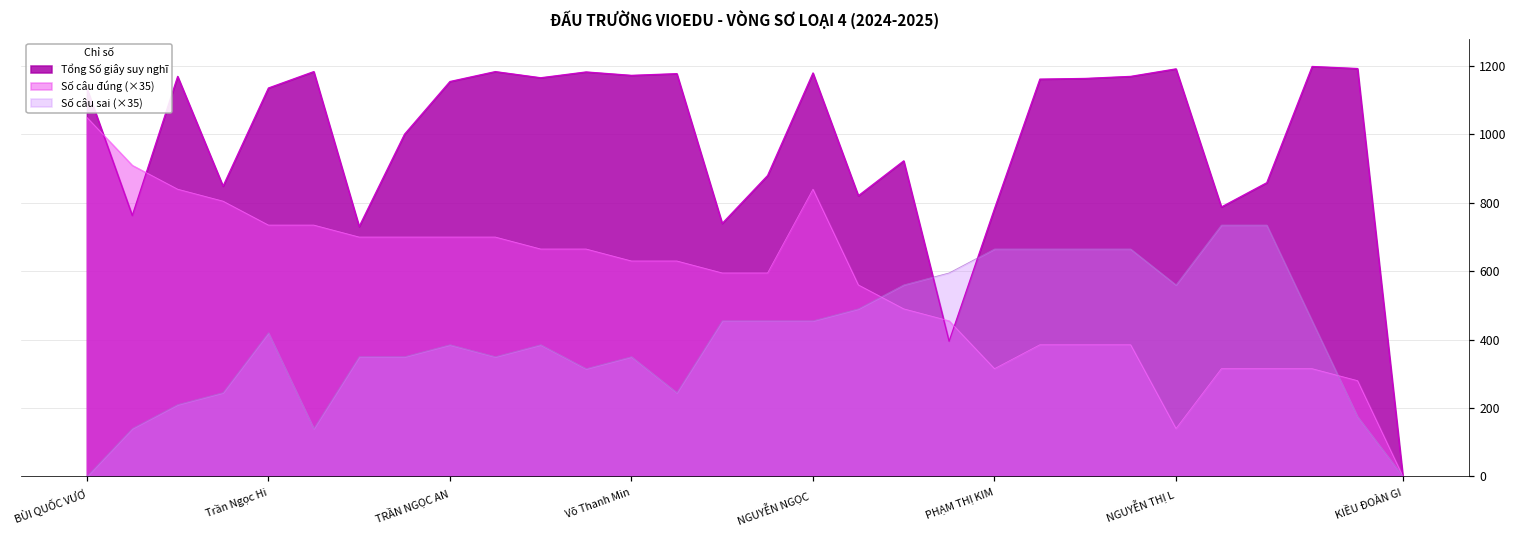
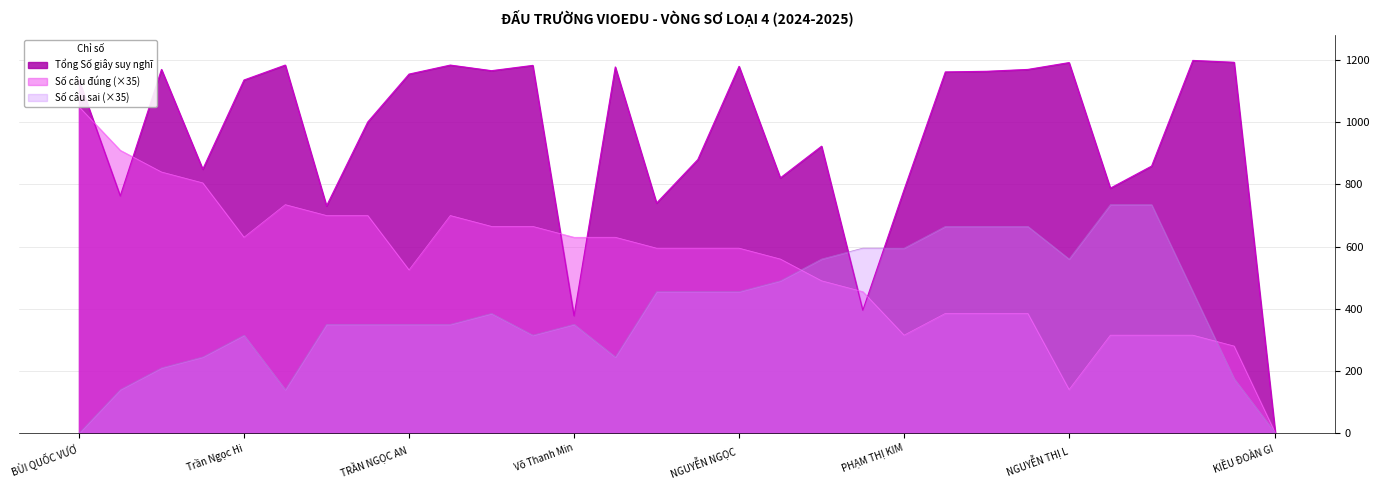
  {
    "Tổng Số giây suy nghĩ": {
      "Trần Ngọc Hi": 1140,
      "TRẦN NGỌC AN": 1160,
-     "Võ Thanh Min": 1170,
+     "Võ Thanh Min": 380,
      "NGUYỄN NGỌC": 1180,
      "PHẠM THỊ KIM": 780,
      "NGUYỄN THỊ L": 1190
    },
    "Số câu đúng (×35)": {
-     "Trần Ngọc Hi": 740,
-     "TRẦN NGỌC AN": 700,
+     "Trần Ngọc Hi": 630,
+     "TRẦN NGỌC AN": 530,
      "Võ Thanh Min": 630,
-     "NGUYỄN NGỌC": 840,
+     "NGUYỄN NGỌC": 600,
      "PHẠM THỊ KIM": 320,
      "NGUYỄN THỊ L": 140
    },
    "Số câu sai (×35)": {
      "BÙI QUỐC VƯƠ": 0,
-     "Trần Ngọc Hi": 420,
-     "TRẦN NGỌC AN": 390,
+     "Trần Ngọc Hi": 320,
+     "TRẦN NGỌC AN": 350,
      "Võ Thanh Min": 350,
      "NGUYỄN NGỌC": 460,
-     "PHẠM THỊ KIM": 670,
+     "PHẠM THỊ KIM": 600,
      "NGUYỄN THỊ L": 560
    }
  }
